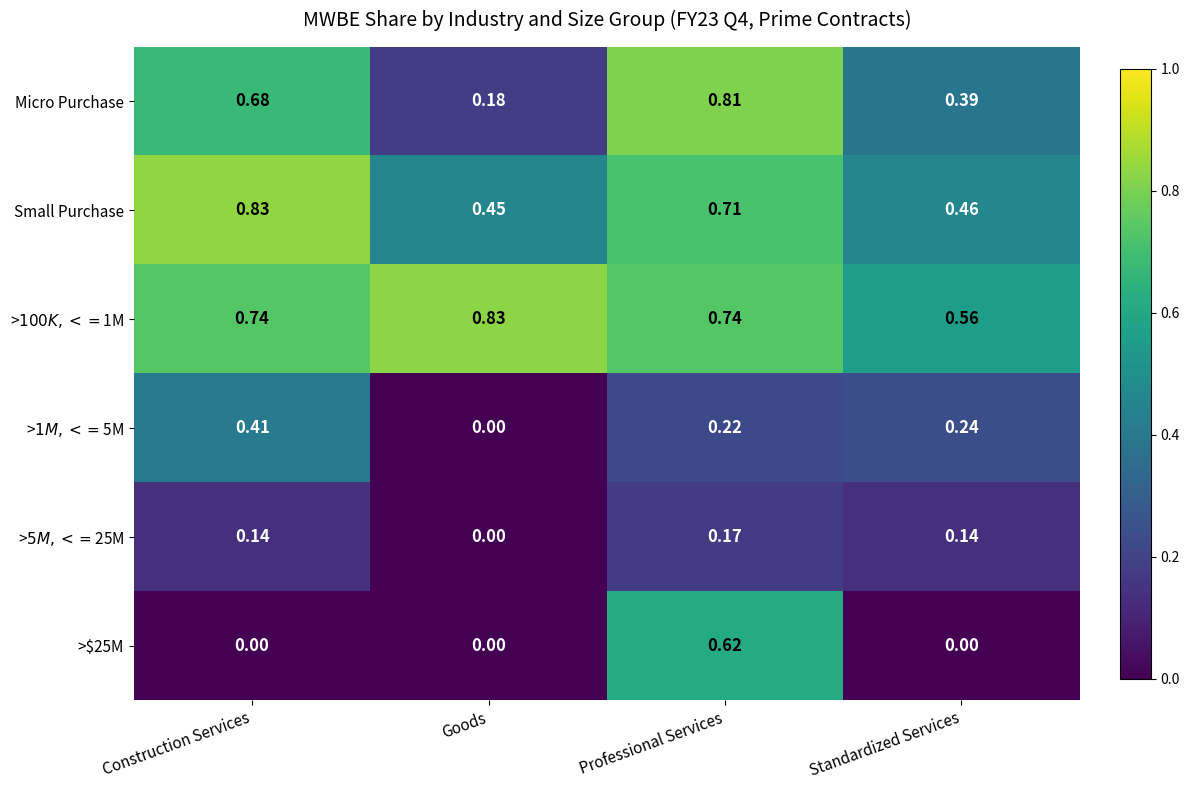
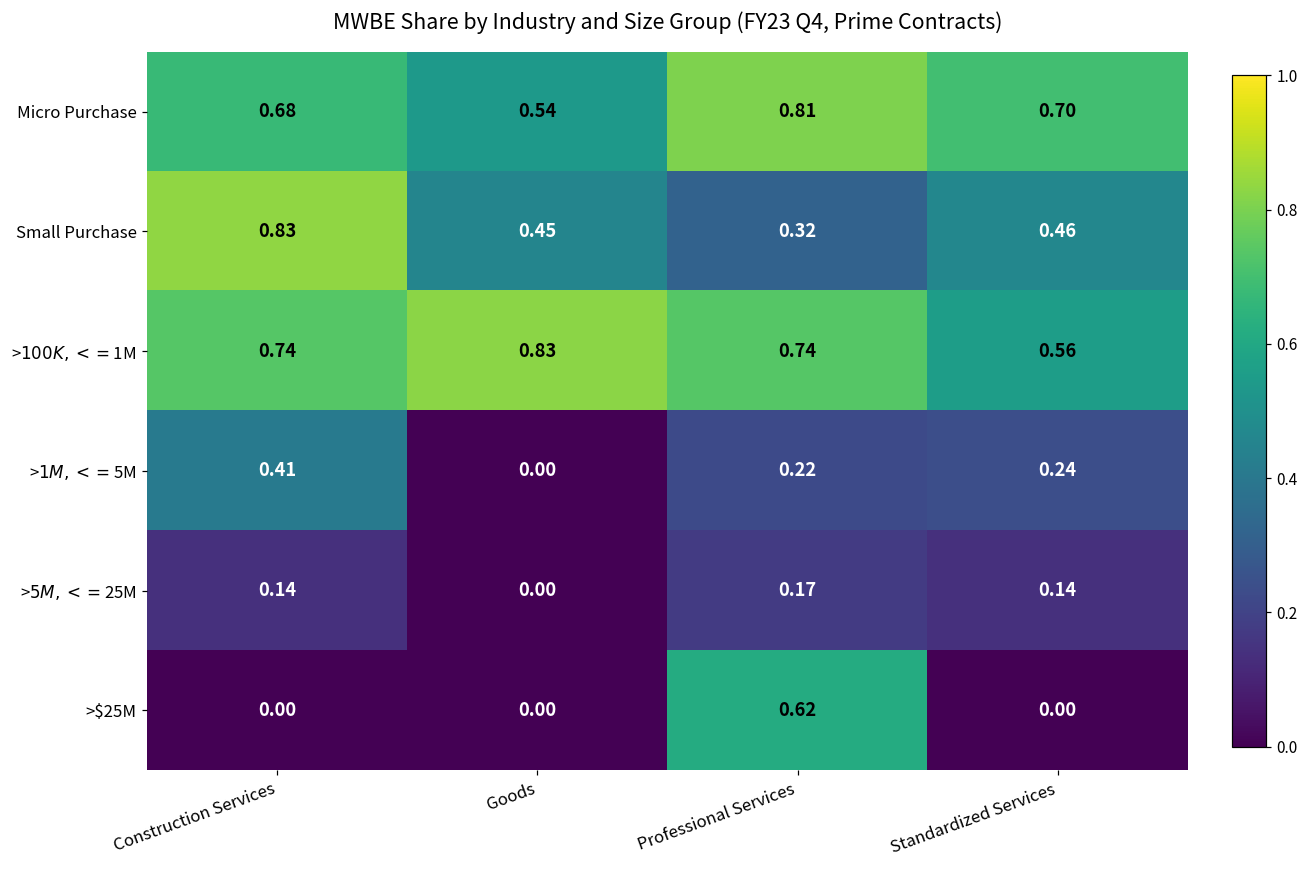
  {
    "Micro Purchase": {
      "Construction Services": 0.68,
-     "Goods": 0.18,
+     "Goods": 0.54,
      "Professional Services": 0.81,
-     "Standardized Services": 0.39
+     "Standardized Services": 0.70
    },
    "Small Purchase": {
      "Construction Services": 0.83,
      "Goods": 0.45,
-     "Professional Services": 0.71,
+     "Professional Services": 0.32,
      "Standardized Services": 0.46
    },
    ">$25M": {
      "Construction Services": 0.00,
      "Goods": 0.00,
      "Professional Services": 0.62,
      "Standardized Services": 0.00
    }
  }
